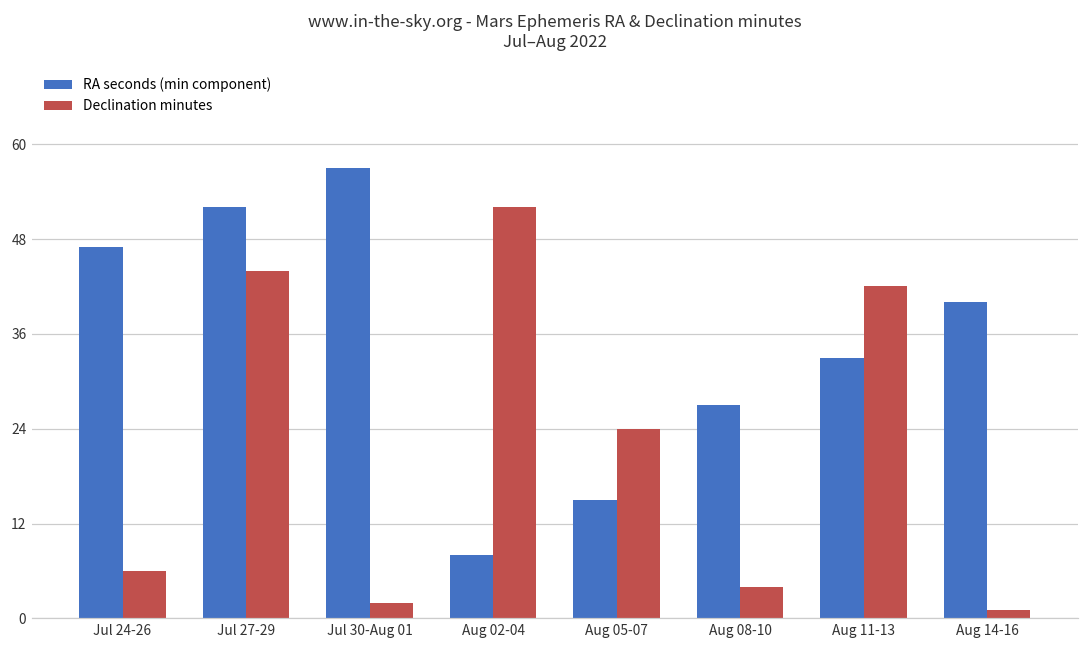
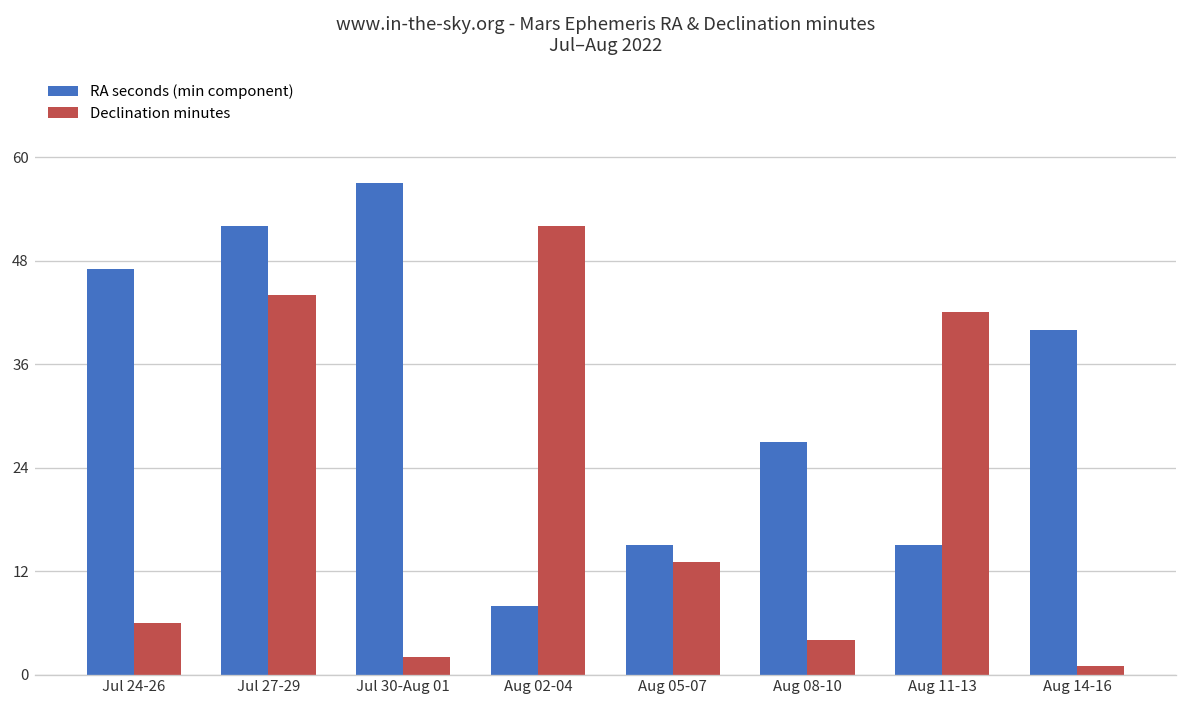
  {
    "RA seconds (min component)": {
      "Jul 24-26": 47,
      "Jul 27-29": 52,
      "Jul 30-Aug 01": 57,
      "Aug 02-04": 8,
      "Aug 05-07": 15,
      "Aug 08-10": 27,
-     "Aug 11-13": 33,
+     "Aug 11-13": 15,
      "Aug 14-16": 40
    },
    "Declination minutes": {
      "Jul 24-26": 6,
      "Jul 27-29": 44,
      "Jul 30-Aug 01": 2,
      "Aug 02-04": 52,
-     "Aug 05-07": 24,
+     "Aug 05-07": 13,
      "Aug 08-10": 4,
      "Aug 11-13": 42,
      "Aug 14-16": 1
    }
  }
